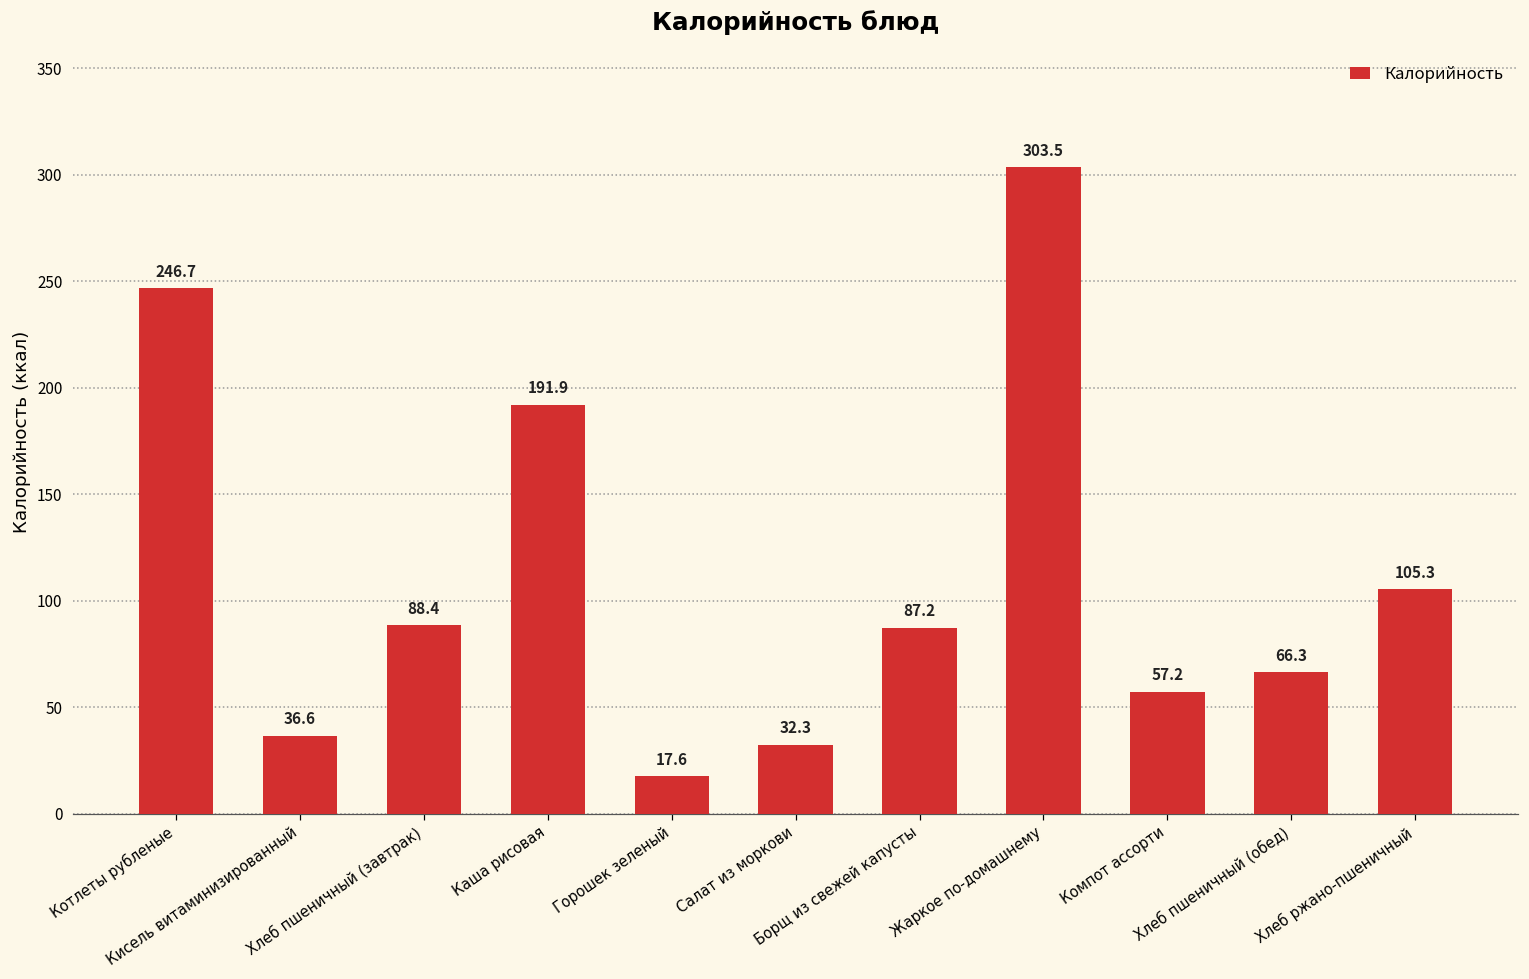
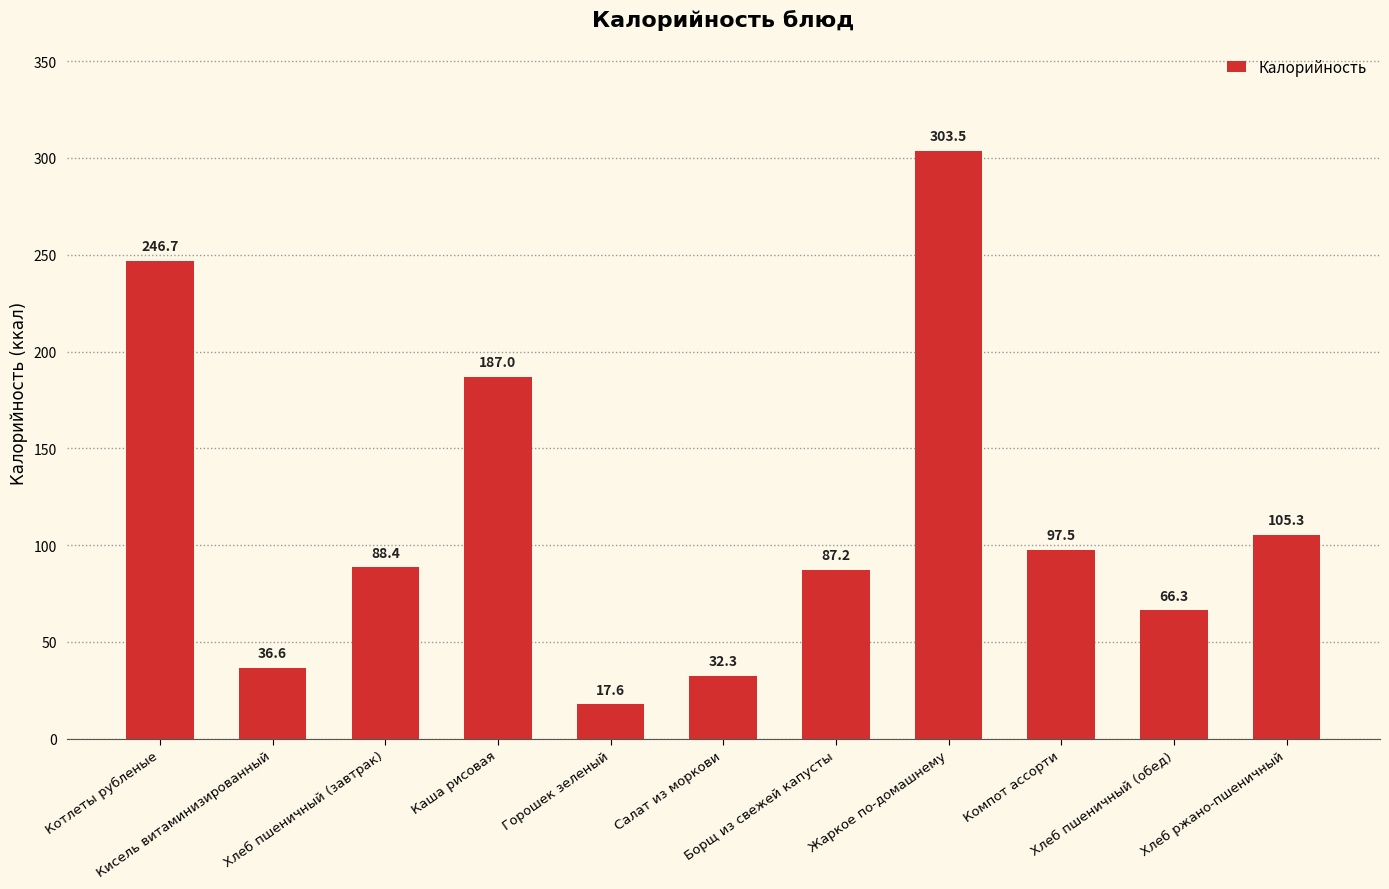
  {
    "Котлеты рубленые": 246.7,
    "Кисель витаминизированный": 36.6,
    "Хлеб пшеничный (завтрак)": 88.4,
-   "Каша рисовая": 191.9,
+   "Каша рисовая": 187.0,
    "Горошек зеленый": 17.6,
    "Салат из моркови": 32.3,
    "Борщ из свежей капусты": 87.2,
    "Жаркое по-домашнему": 303.5,
-   "Компот ассорти": 57.2,
+   "Компот ассорти": 97.5,
    "Хлеб пшеничный (обед)": 66.3,
    "Хлеб ржано-пшеничный": 105.3
  }
